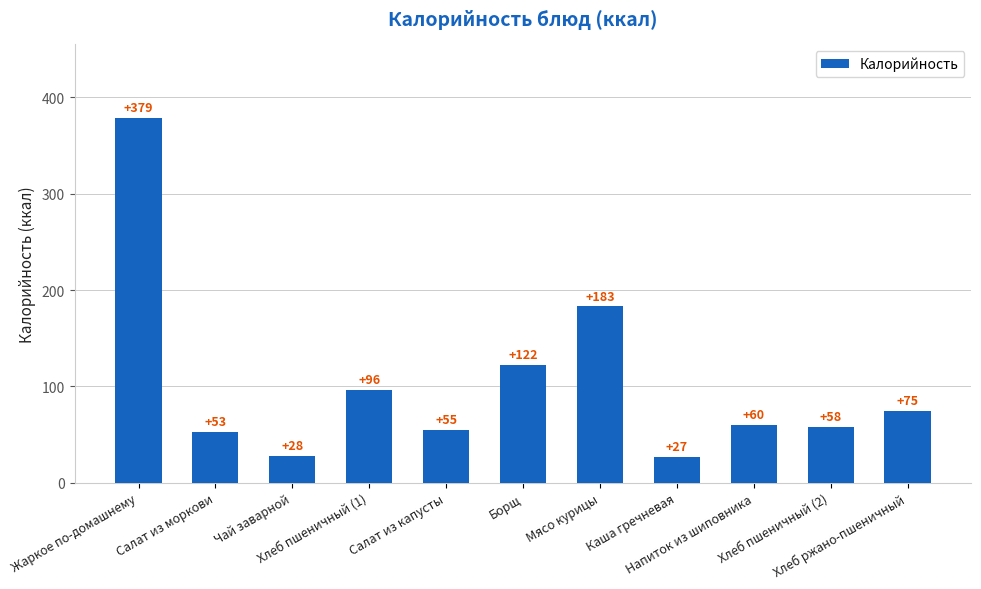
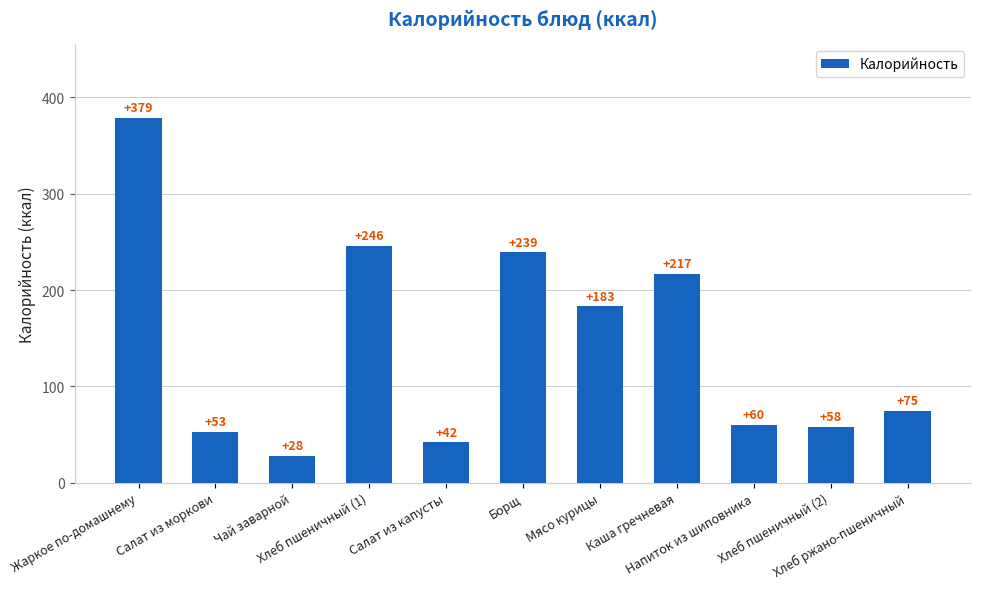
  {
    "Жаркое по-домашнему": "+379",
    "Салат из моркови": "+53",
    "Чай заварной": "+28",
-   "Хлеб пшеничный (1)": "+96",
-   "Салат из капусты": "+55",
-   "Борщ": "+122",
+   "Хлеб пшеничный (1)": "+246",
+   "Салат из капусты": "+42",
+   "Борщ": "+239",
    "Мясо курицы": "+183",
-   "Каша гречневая": "+27",
+   "Каша гречневая": "+217",
    "Напиток из шиповника": "+60",
    "Хлеб пшеничный (2)": "+58",
    "Хлеб ржано-пшеничный": "+75"
  }
